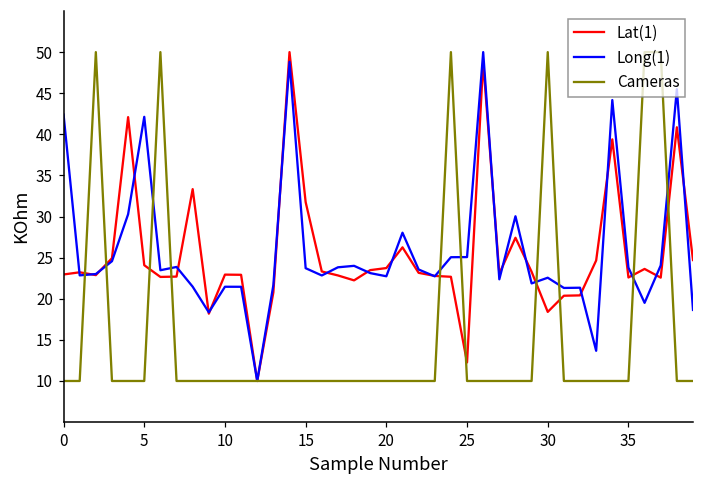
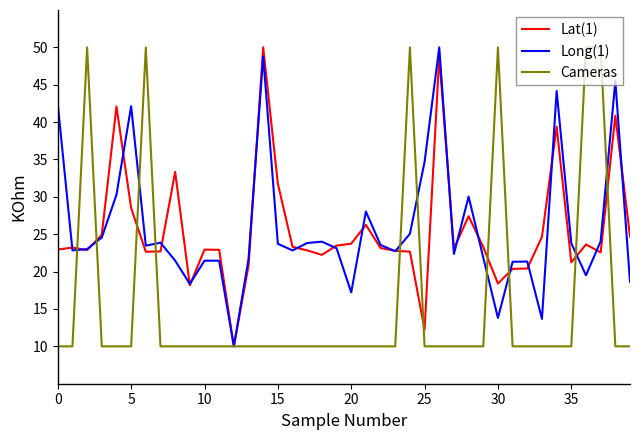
  {
    "Lat(1)": {
      "0": 23,
-     "5": 24,
+     "5": 29,
      "10": 23,
      "15": 32,
      "20": 24,
      "25": 12,
      "30": 18,
-     "35": 23
+     "35": 21
    },
    "Long(1)": {
      "0": 42,
      "5": 42,
      "10": 21,
      "15": 24,
-     "20": 23,
-     "25": 25,
-     "30": 23,
+     "20": 17,
+     "25": 35,
+     "30": 14,
      "35": 24
    },
    "Cameras": {
      "0": 10,
      "5": 10,
      "10": 10,
      "15": 10,
      "20": 10,
      "25": 10,
      "30": 50,
      "35": 10
    }
  }
